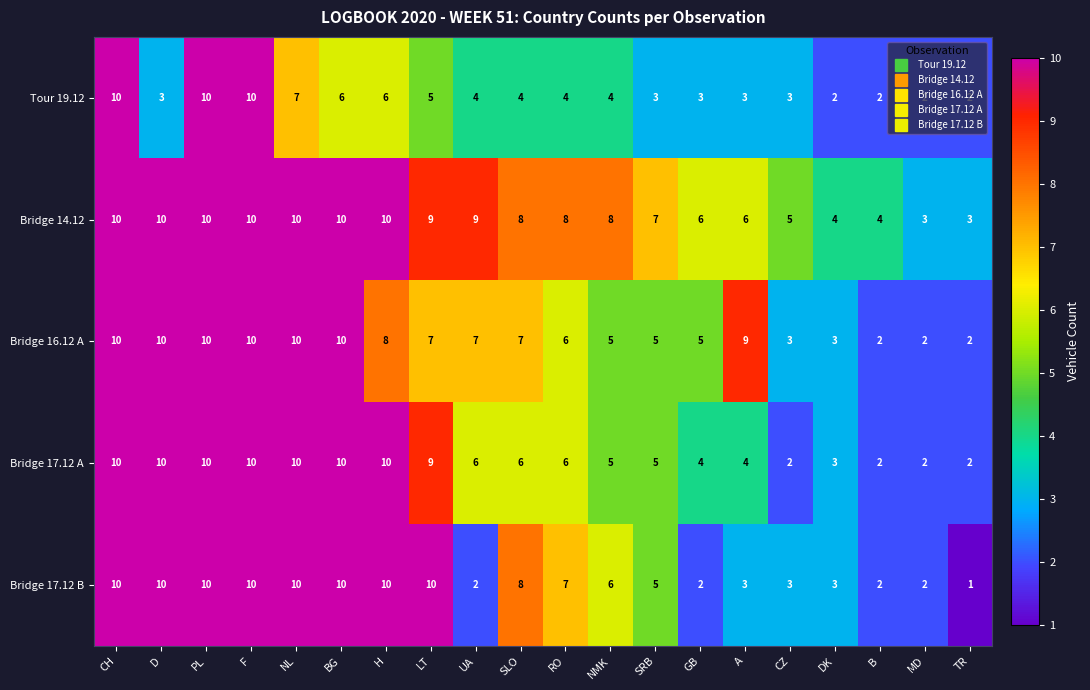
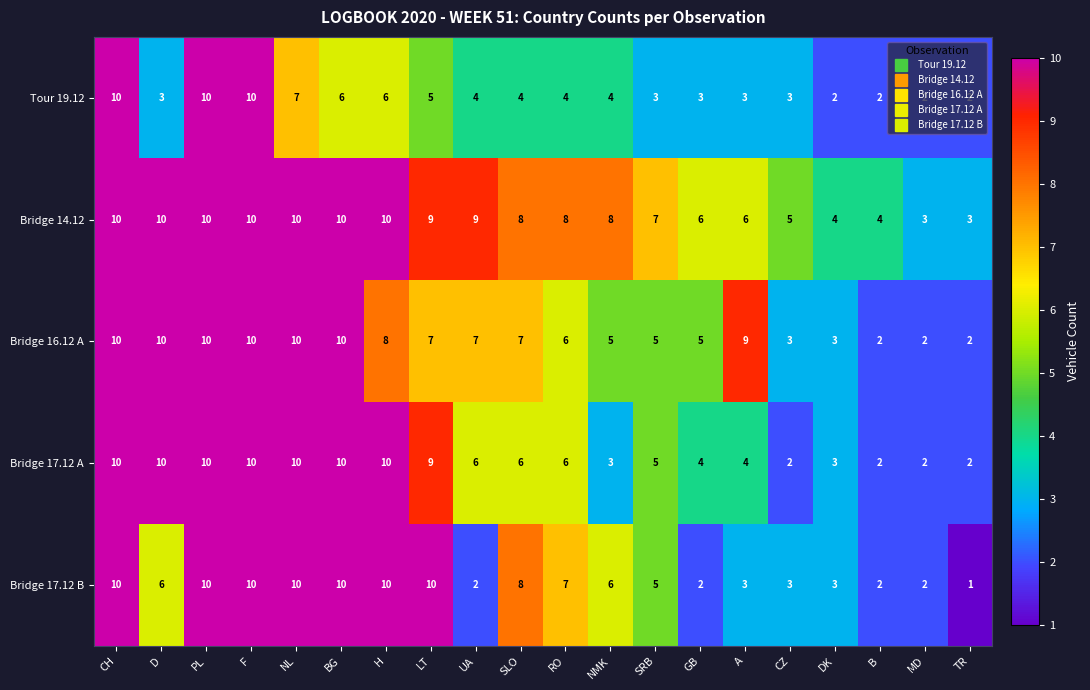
  {
    "Tour 19.12": {
      "CH": 10,
      "D": 3,
      "PL": 10,
      "F": 10,
      "NL": 7,
      "BG": 6,
      "H": 6,
      "LT": 5,
      "UA": 4,
      "SLO": 4,
      "RO": 4,
      "NMK": 4,
      "SRB": 3,
      "GB": 3,
      "A": 3,
      "CZ": 3,
      "DK": 2,
      "B": 2
    },
    "Bridge 14.12": {
      "CH": 10,
      "D": 10,
      "PL": 10,
      "F": 10,
      "NL": 10,
      "BG": 10,
      "H": 10,
      "LT": 9,
      "UA": 9,
      "SLO": 8,
      "RO": 8,
      "NMK": 8,
      "SRB": 7,
      "GB": 6,
      "A": 6,
      "CZ": 5,
      "DK": 4,
      "B": 4,
      "MD": 3,
      "TR": 3
    },
    "Bridge 16.12 A": {
      "CH": 10,
      "D": 10,
      "PL": 10,
      "F": 10,
      "NL": 10,
      "BG": 10,
      "H": 8,
      "LT": 7,
      "UA": 7,
      "SLO": 7,
      "RO": 6,
      "NMK": 5,
      "SRB": 5,
      "GB": 5,
      "A": 9,
      "CZ": 3,
      "DK": 3,
      "B": 2,
      "MD": 2,
      "TR": 2
    },
    "Bridge 17.12 A": {
      "CH": 10,
      "D": 10,
      "PL": 10,
      "F": 10,
      "NL": 10,
      "BG": 10,
      "H": 10,
      "LT": 9,
      "UA": 6,
      "SLO": 6,
      "RO": 6,
-     "NMK": 5,
+     "NMK": 3,
      "SRB": 5,
      "GB": 4,
      "A": 4,
      "CZ": 2,
      "DK": 3,
      "B": 2,
      "MD": 2,
      "TR": 2
    },
    "Bridge 17.12 B": {
      "CH": 10,
-     "D": 10,
+     "D": 6,
      "PL": 10,
      "F": 10,
      "NL": 10,
      "BG": 10,
      "H": 10,
      "LT": 10,
      "UA": 2,
      "SLO": 8,
      "RO": 7,
      "NMK": 6,
      "SRB": 5,
      "GB": 2,
      "A": 3,
      "CZ": 3,
      "DK": 3,
      "B": 2,
      "MD": 2,
      "TR": 1
    }
  }
